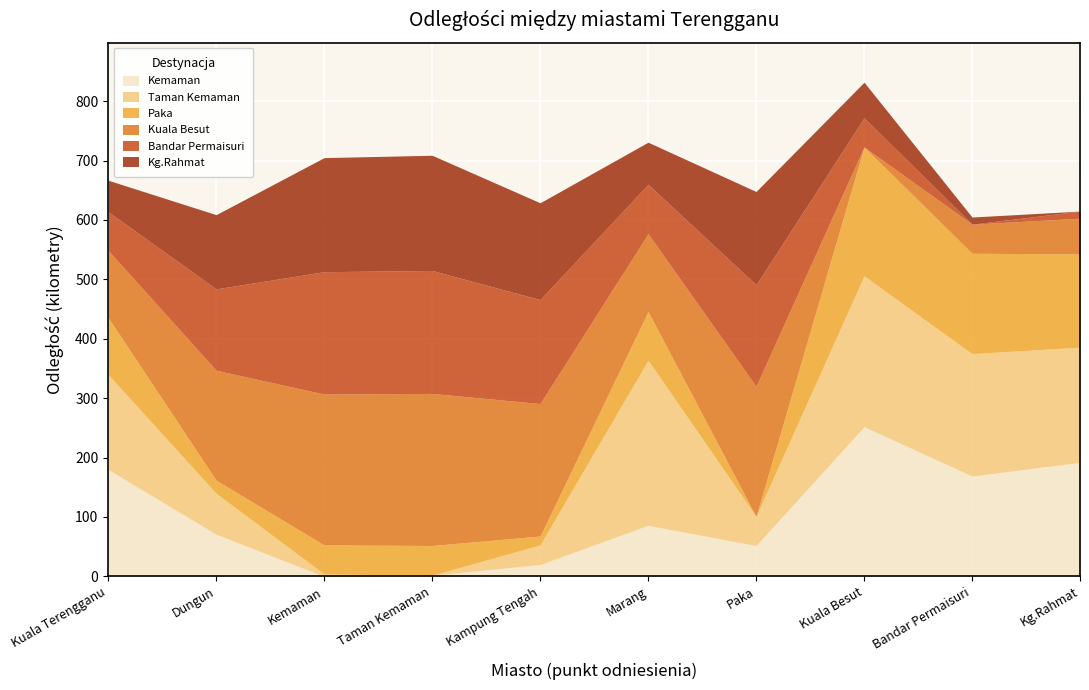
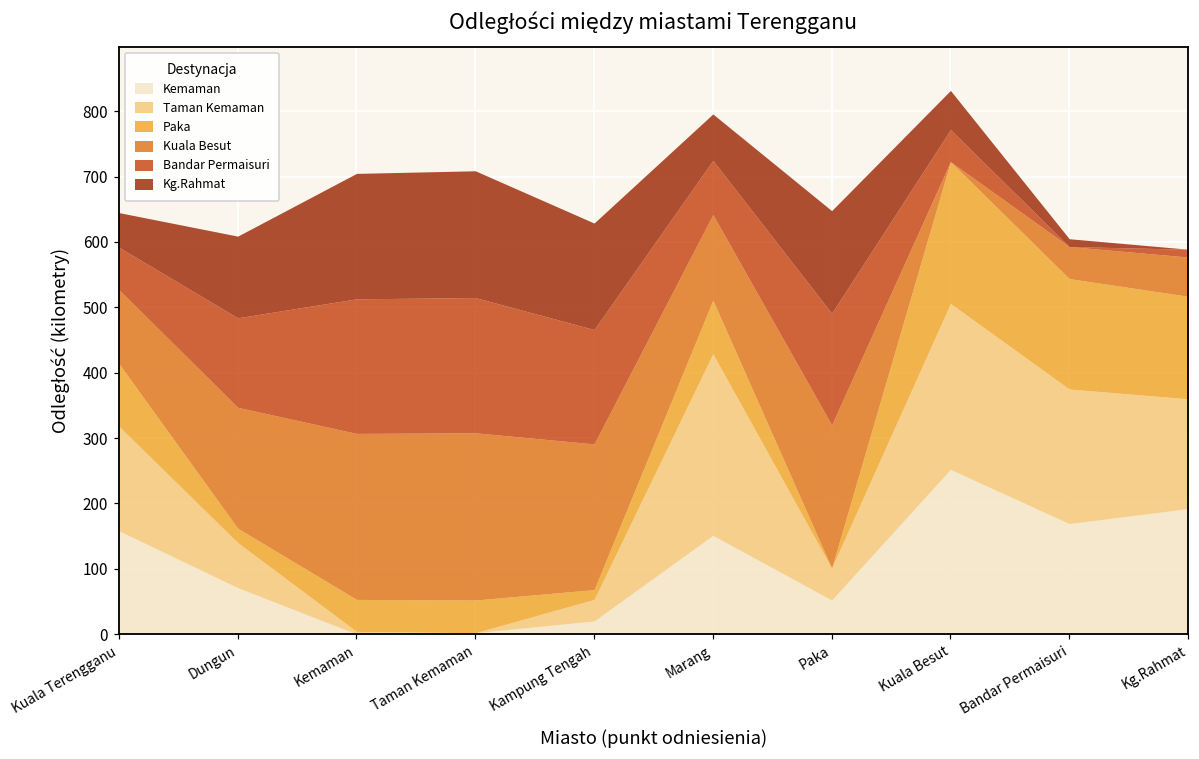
  {
    "Kemaman": {
-     "Kuala Terengganu": 180,
+     "Kuala Terengganu": 160,
      "Dungun": 70,
      "Kampung Tengah": 20,
-     "Marang": 90,
+     "Marang": 150,
      "Paka": 50,
      "Kuala Besut": 250,
      "Bandar Permaisuri": 170,
      "Kg.Rahmat": 190
    },
    "Taman Kemaman": {
      "Kuala Terengganu": 160,
      "Dungun": 70,
      "Kampung Tengah": 30,
      "Marang": 280,
      "Kuala Besut": 250,
      "Bandar Permaisuri": 210,
-     "Kg.Rahmat": 190
+     "Kg.Rahmat": 170
    }
  }
